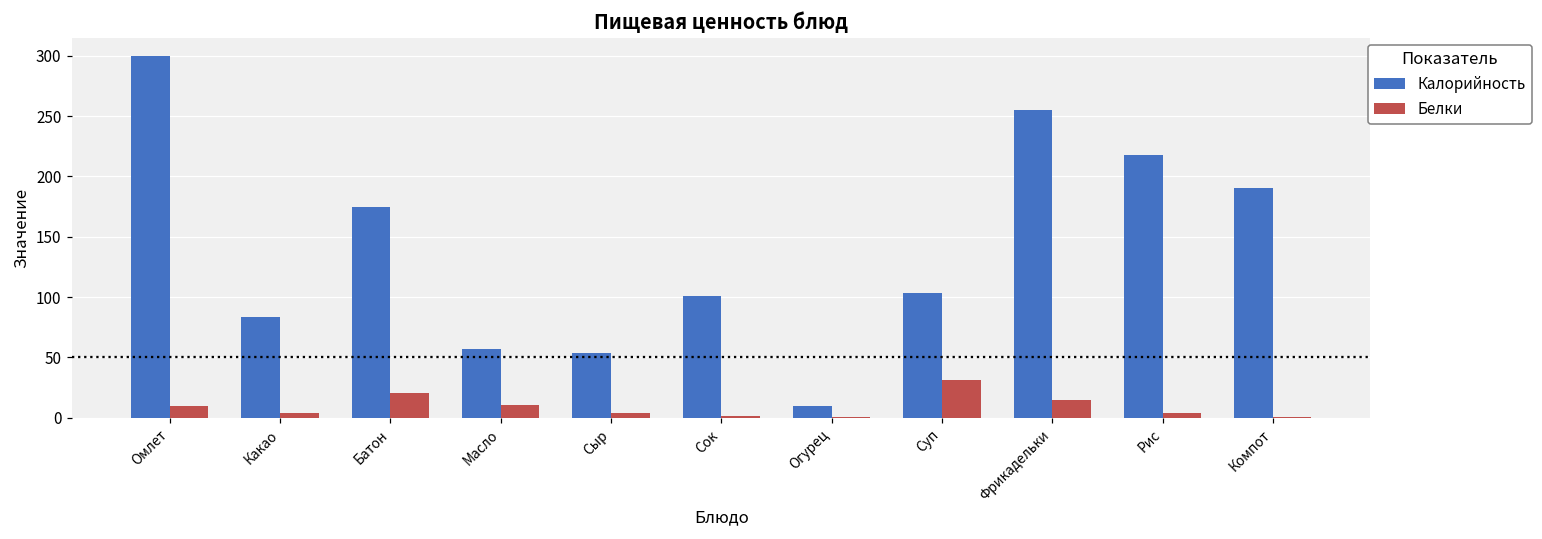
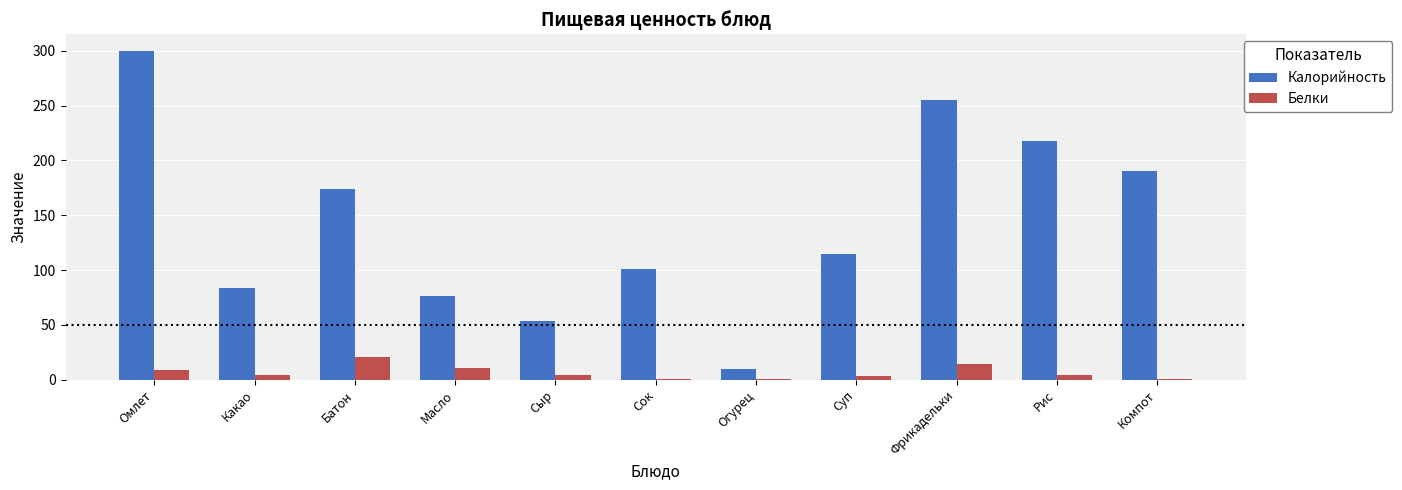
  {
    "Калорийность": {
      "Омлет": 300,
      "Какао": 83,
      "Батон": 174,
-     "Масло": 57,
+     "Масло": 77,
      "Сыр": 53,
      "Сок": 101,
      "Огурец": 10,
-     "Суп": 103,
+     "Суп": 115,
      "Фрикадельки": 255,
      "Рис": 218,
      "Компот": 191
    },
    "Белки": {
      "Омлет": 9,
      "Какао": 4,
      "Батон": 21,
      "Масло": 11,
      "Сыр": 4,
-     "Суп": 31,
+     "Суп": 3,
      "Фрикадельки": 15,
      "Рис": 4
    }
  }
